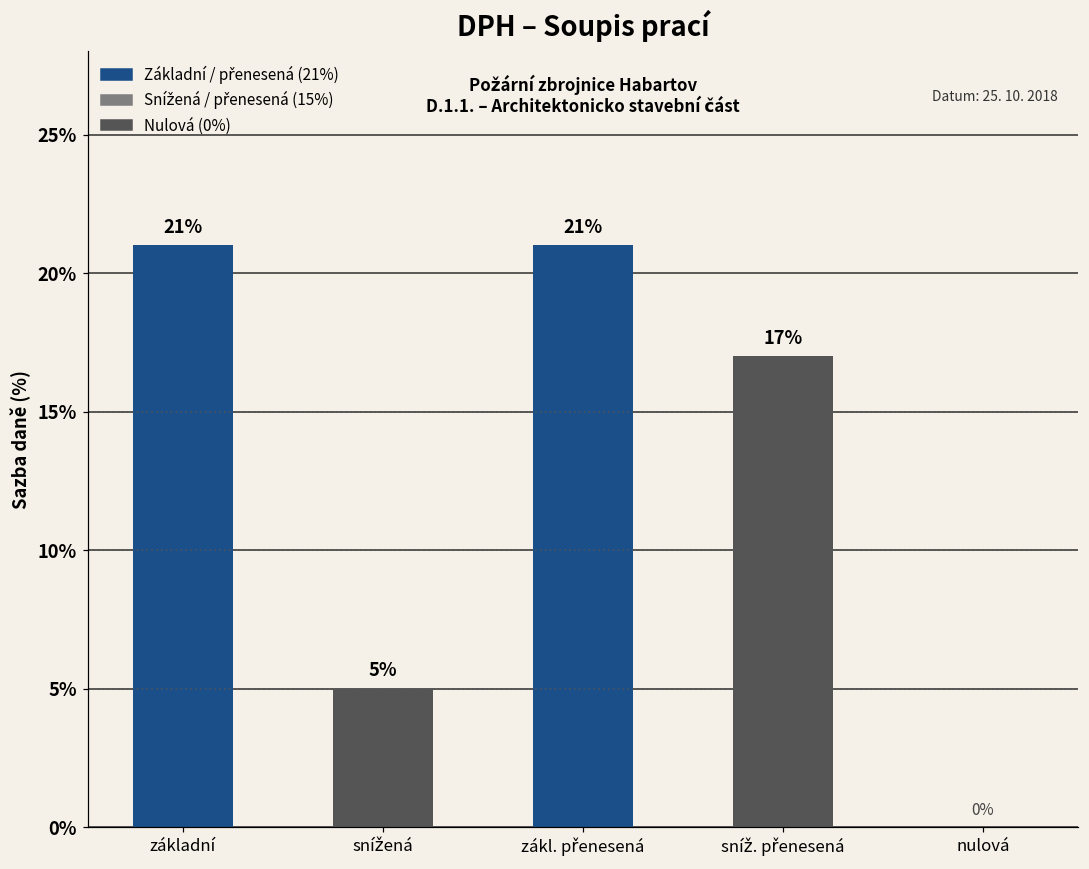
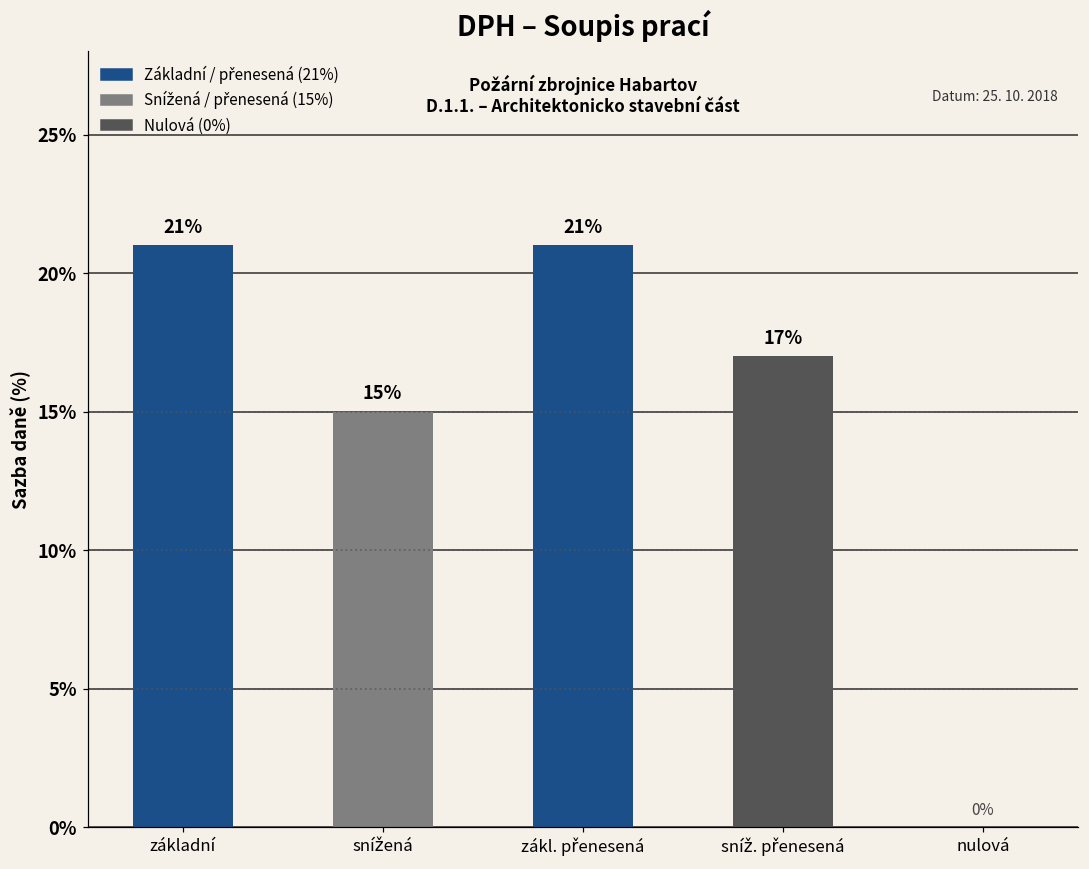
  {
    "základní": "21%",
-   "snížená": "5%",
+   "snížená": "15%",
    "zákl. přenesená": "21%",
    "sníž. přenesená": "17%",
    "nulová": "0%"
  }
